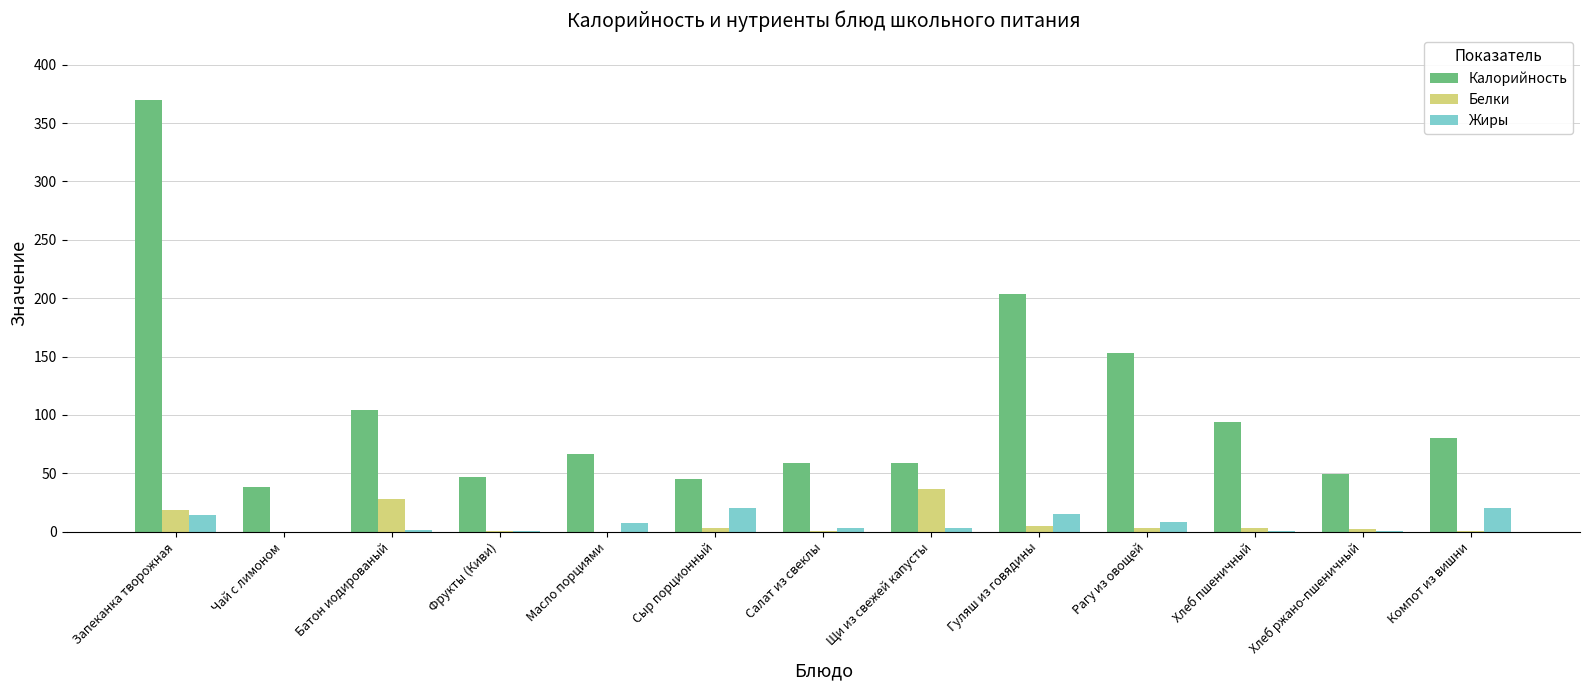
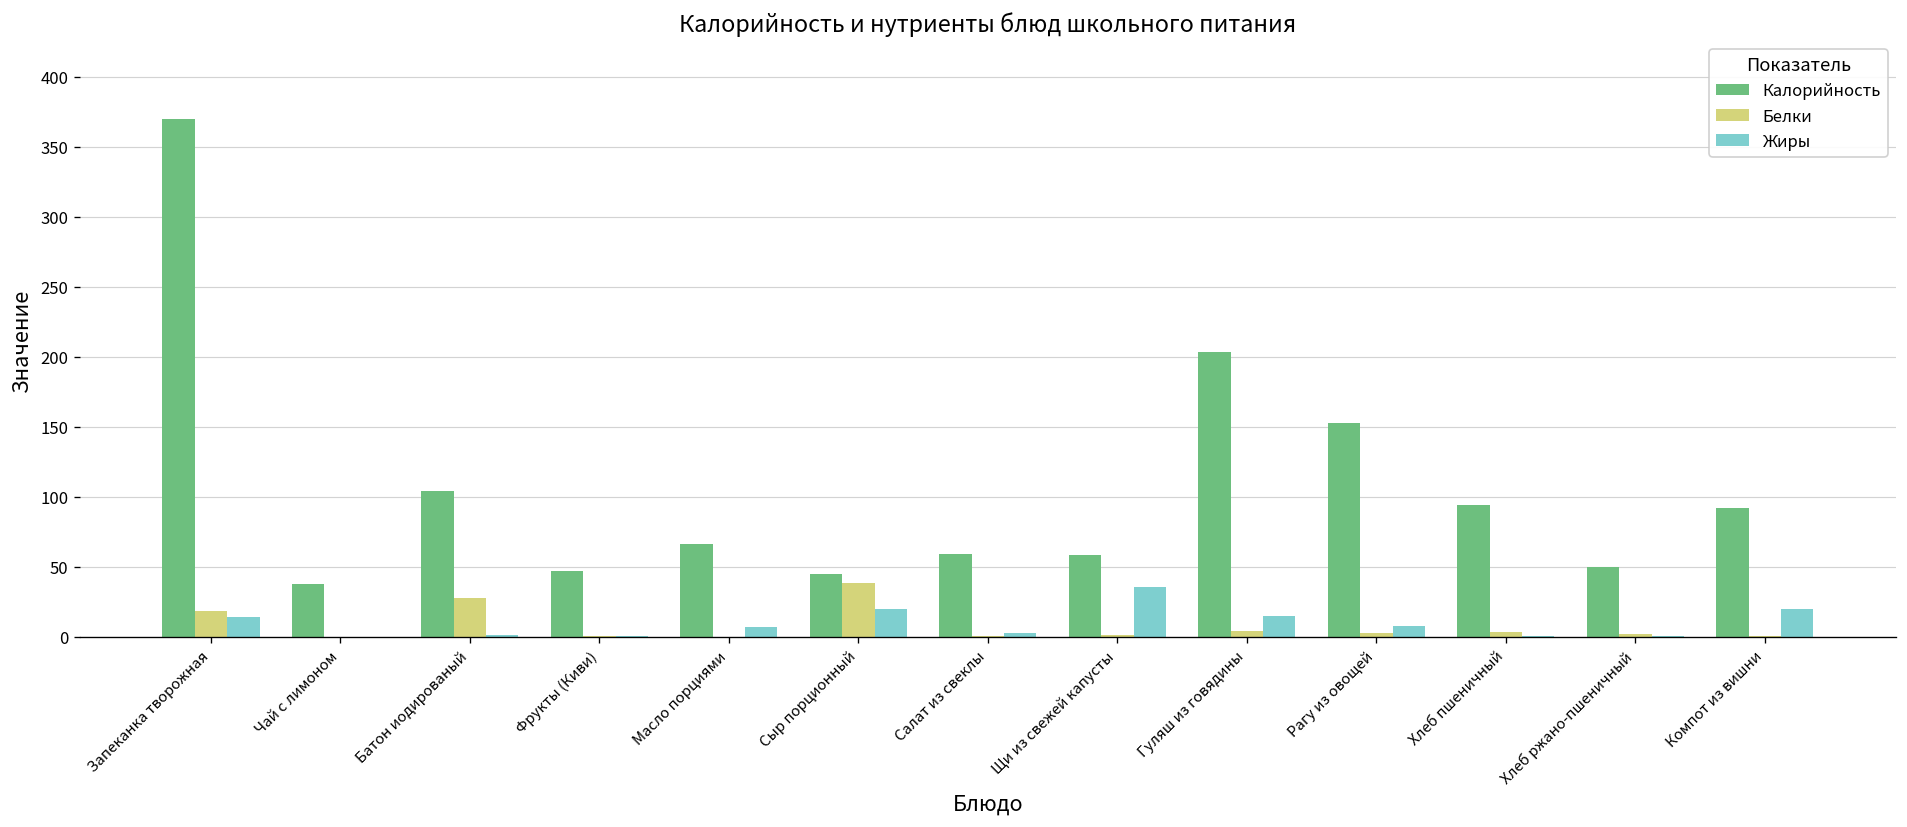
  {
    "Калорийность": {
      "Запеканка творожная": 370,
      "Чай с лимоном": 38,
      "Батон иодированый": 104,
      "Фрукты (Киви)": 47,
      "Масло порциями": 66,
      "Сыр порционный": 45,
      "Салат из свеклы": 59,
      "Щи из свежей капусты": 58,
      "Гуляш из говядины": 204,
      "Рагу из овощей": 153,
      "Хлеб пшеничный": 94,
      "Хлеб ржано-пшеничный": 50,
-     "Компот из вишни": 80
+     "Компот из вишни": 92
    },
    "Белки": {
      "Запеканка творожная": 19,
      "Батон иодированый": 28,
-     "Сыр порционный": 3,
-     "Щи из свежей капусты": 37,
+     "Сыр порционный": 39,
+     "Щи из свежей капусты": 2,
      "Гуляш из говядины": 5,
      "Рагу из овощей": 3,
      "Хлеб пшеничный": 3
    },
    "Жиры": {
      "Запеканка творожная": 14,
      "Масло порциями": 7,
      "Сыр порционный": 20,
      "Салат из свеклы": 3,
-     "Щи из свежей капусты": 3,
+     "Щи из свежей капусты": 36,
      "Гуляш из говядины": 15,
      "Рагу из овощей": 8,
      "Компот из вишни": 20
    }
  }
